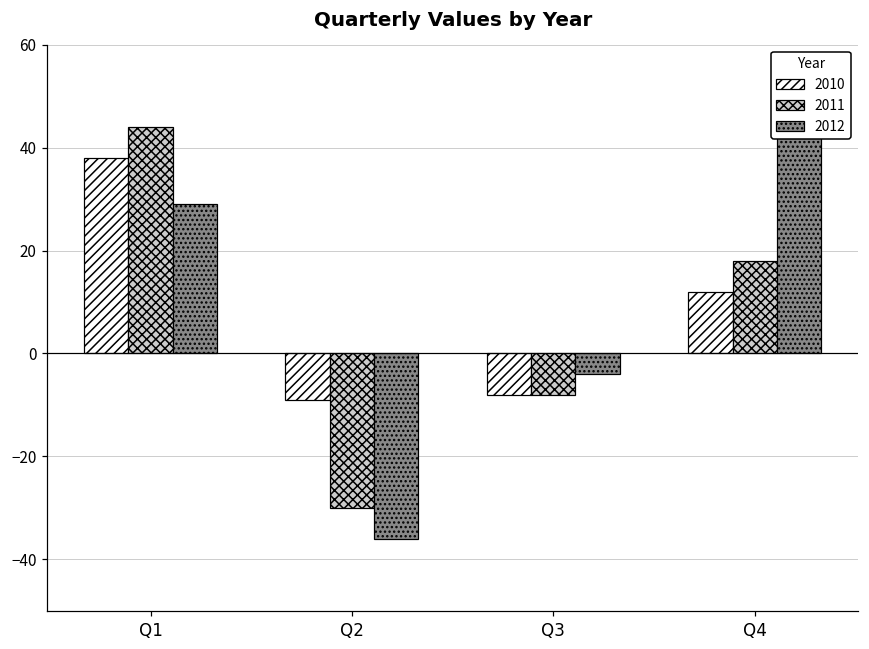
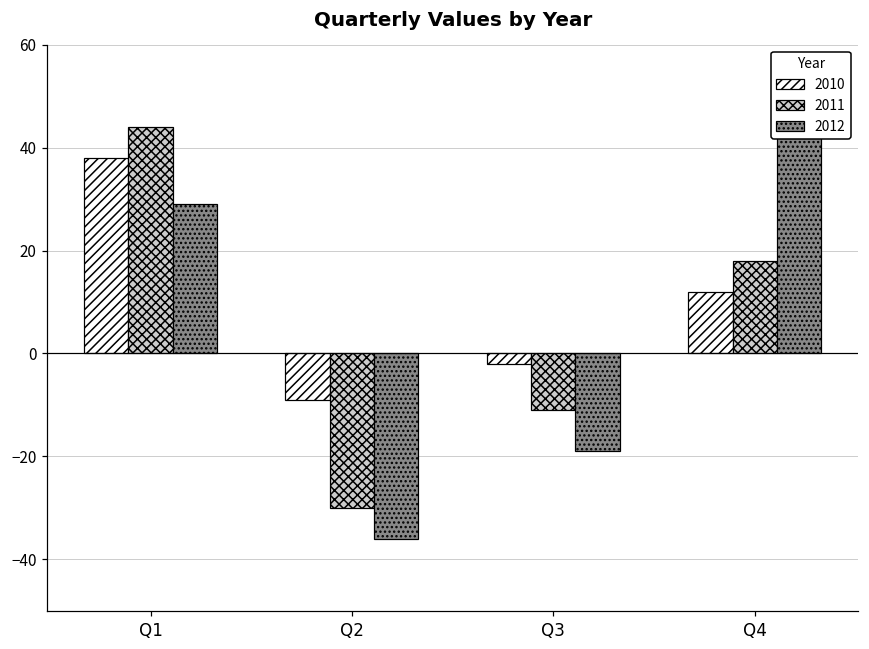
  {
    "2010": {
      "Q1": 38,
      "Q2": -9,
-     "Q3": -8,
+     "Q3": -2,
      "Q4": 12
    },
    "2011": {
      "Q1": 44,
      "Q2": -30,
-     "Q3": -8,
+     "Q3": -11,
      "Q4": 18
    },
    "2012": {
      "Q1": 29,
      "Q2": -36,
-     "Q3": -4
+     "Q3": -19
    }
  }
